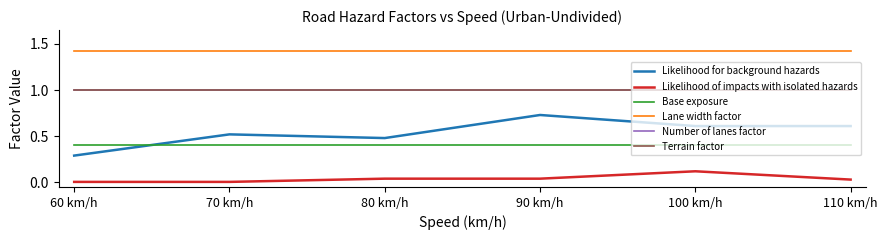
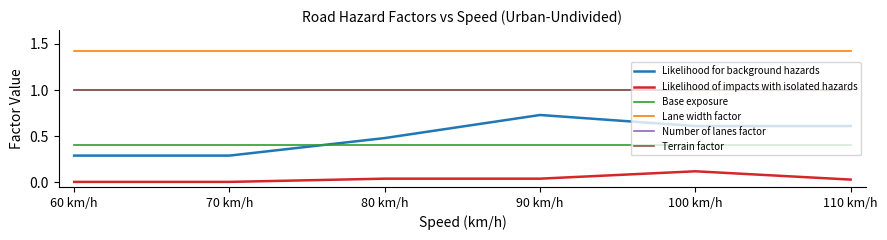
  {
    "Likelihood for background hazards": {
      "60 km/h": 0.3,
-     "70 km/h": 0.5,
+     "70 km/h": 0.3,
      "80 km/h": 0.5,
      "90 km/h": 0.7
    },
    "Likelihood of impacts with isolated hazards": {
      "60 km/h": 0.0,
      "70 km/h": 0.0,
      "80 km/h": 0.0,
      "90 km/h": 0.0,
      "100 km/h": 0.1,
      "110 km/h": 0.0
    },
    "Base exposure": {
      "60 km/h": 0.4,
      "70 km/h": 0.4,
      "80 km/h": 0.4,
      "90 km/h": 0.4
    },
    "Lane width factor": {
      "60 km/h": 1.4,
      "70 km/h": 1.4,
      "80 km/h": 1.4,
      "90 km/h": 1.4,
      "100 km/h": 1.4,
      "110 km/h": 1.4
    },
    "Terrain factor": {
      "60 km/h": 1.0,
      "70 km/h": 1.0,
      "80 km/h": 1.0,
      "90 km/h": 1.0
    }
  }
